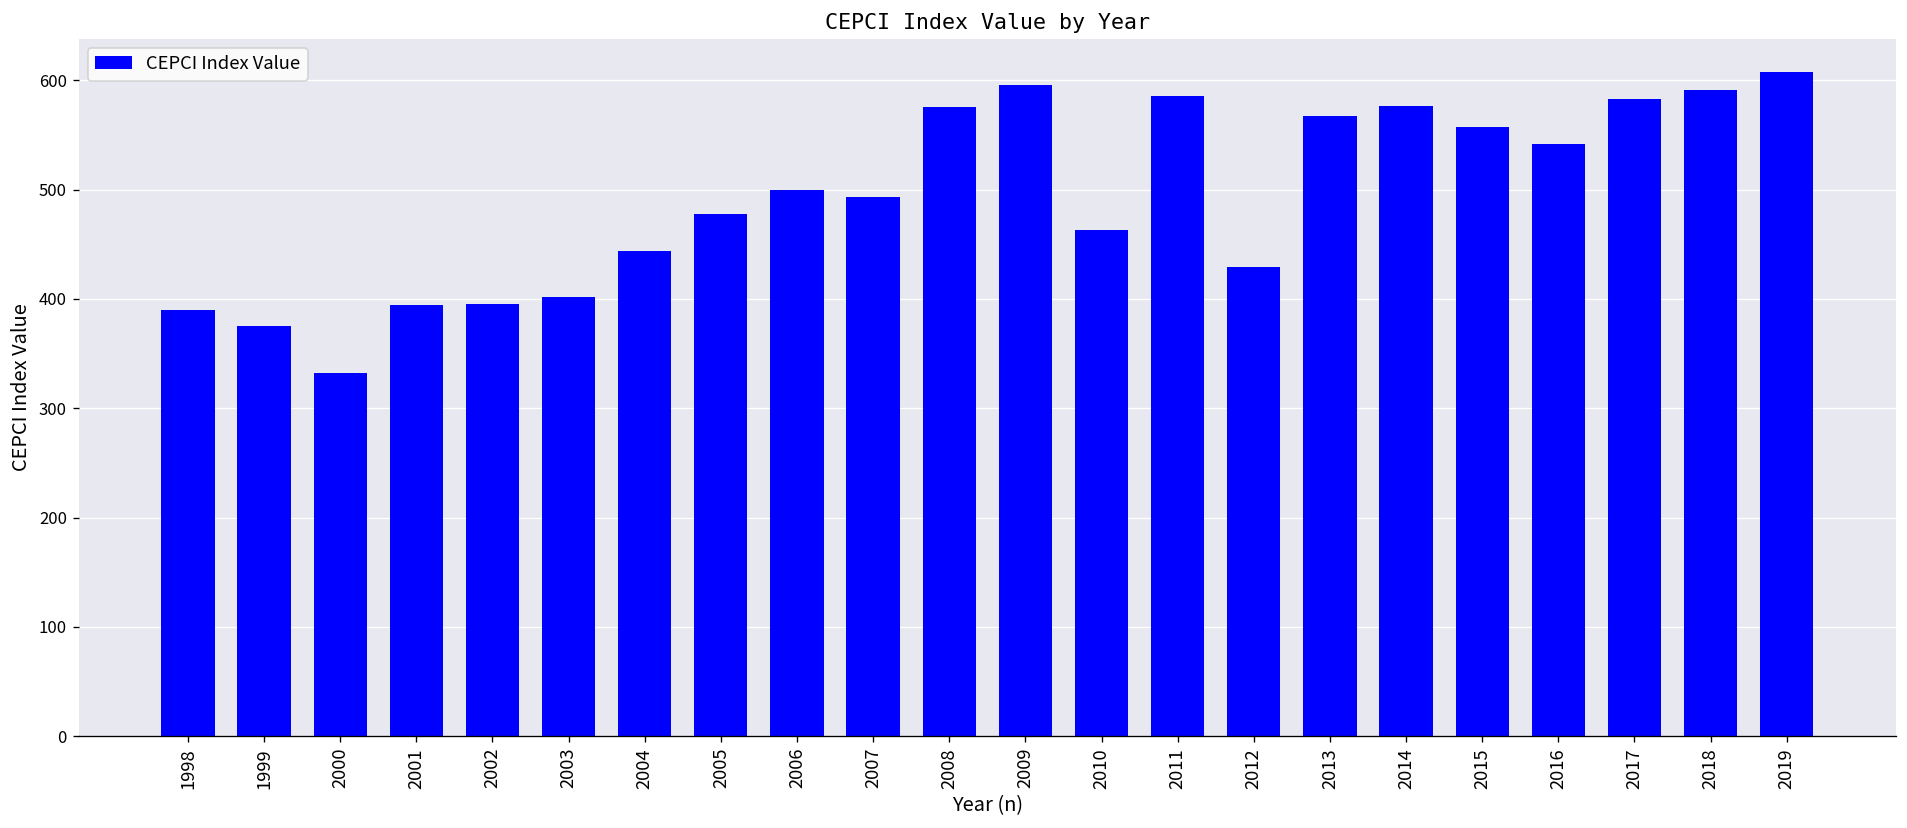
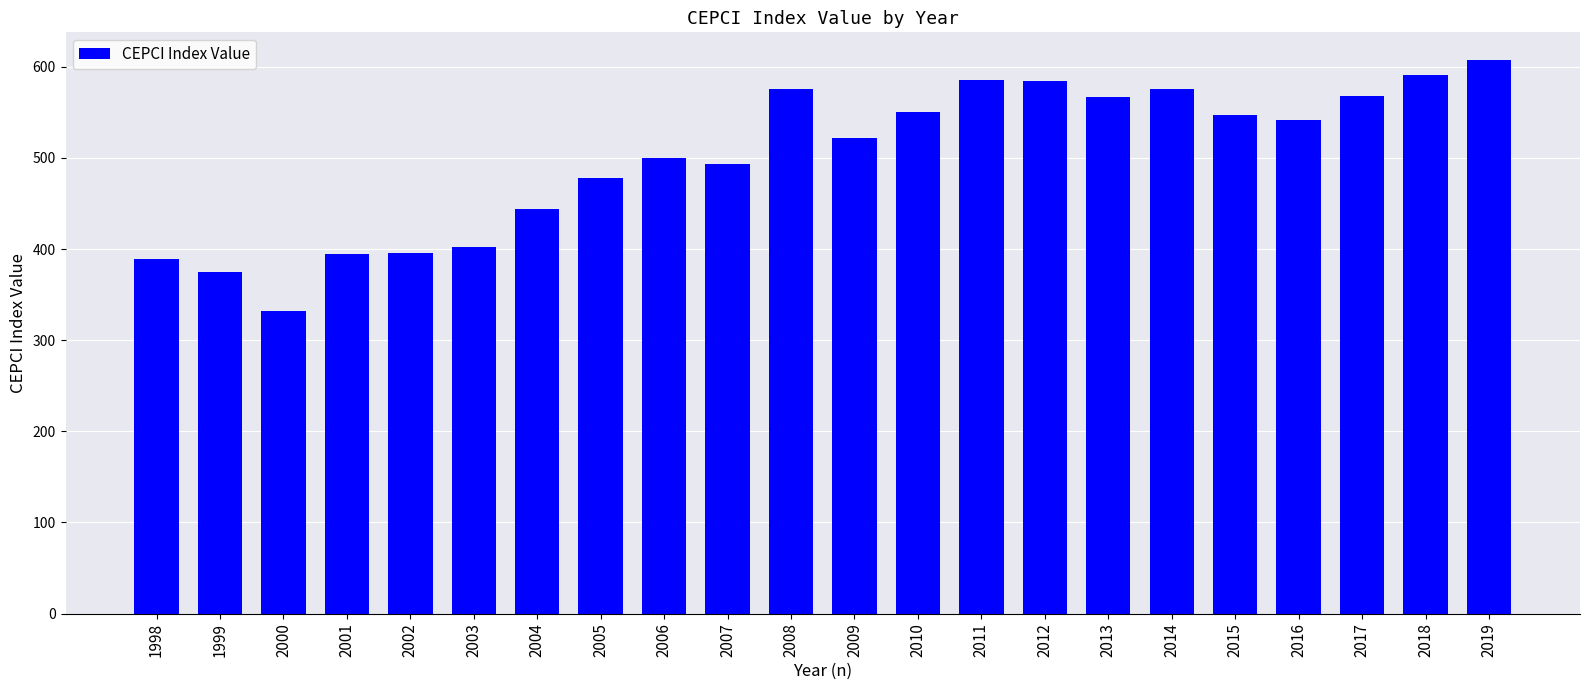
  {
    "1998": 390,
    "1999": 380,
    "2000": 330,
    "2001": 390,
    "2002": 400,
    "2003": 400,
    "2004": 440,
    "2005": 480,
    "2006": 500,
    "2007": 490,
    "2008": 580,
-   "2009": 600,
-   "2010": 460,
+   "2009": 520,
+   "2010": 550,
    "2011": 590,
-   "2012": 430,
+   "2012": 580,
    "2013": 570,
    "2014": 580,
-   "2015": 560,
+   "2015": 550,
    "2016": 540,
-   "2017": 580,
+   "2017": 570,
    "2018": 590,
    "2019": 610
  }
